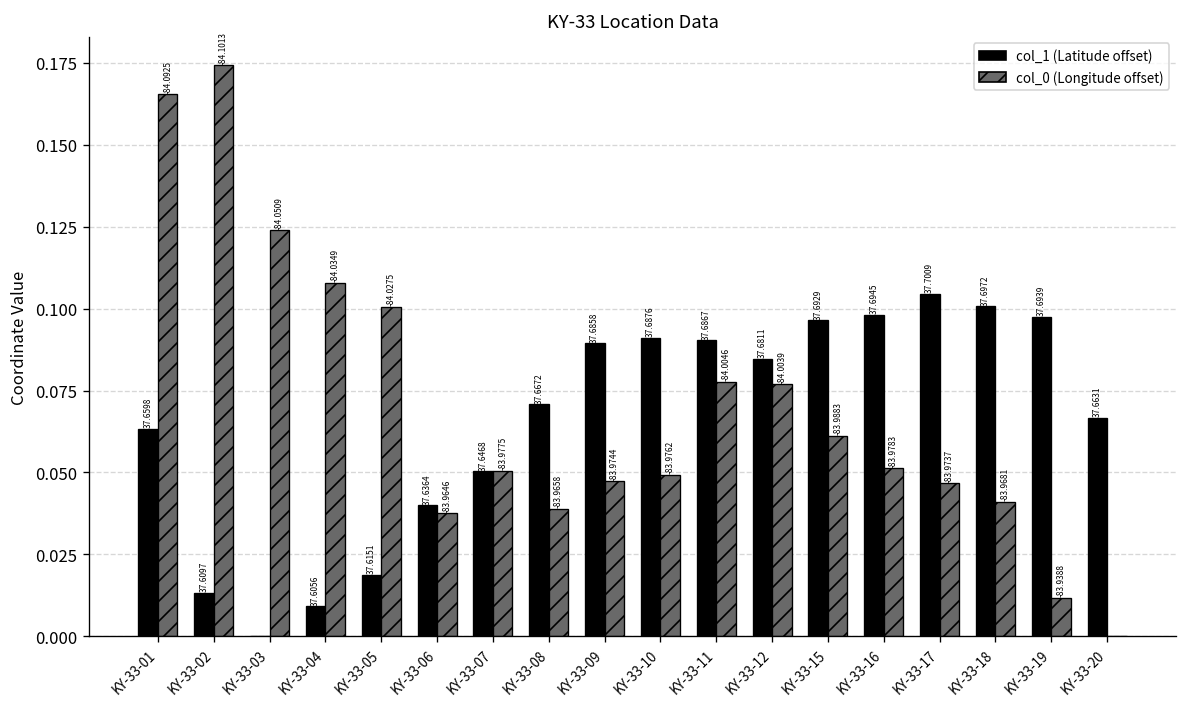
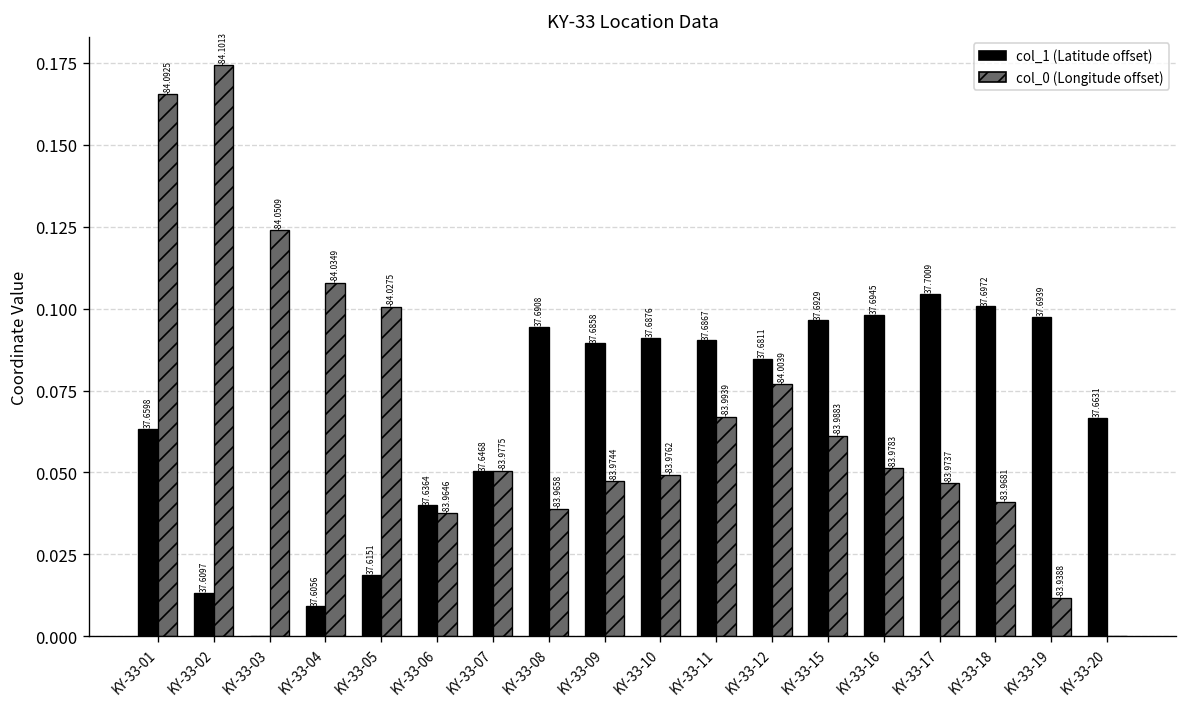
  {
    "col_1 (Latitude offset)": {
-     "KY-33-08": 37.6672
+     "KY-33-08": 37.6908
    },
    "col_0 (Longitude offset)": {
-     "KY-33-11": -84.0046
+     "KY-33-11": -83.9939
    }
  }
